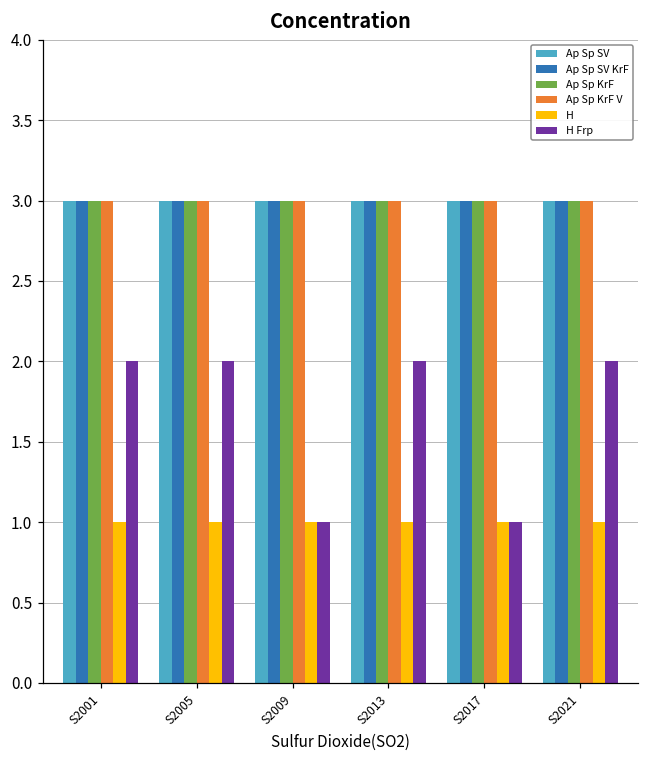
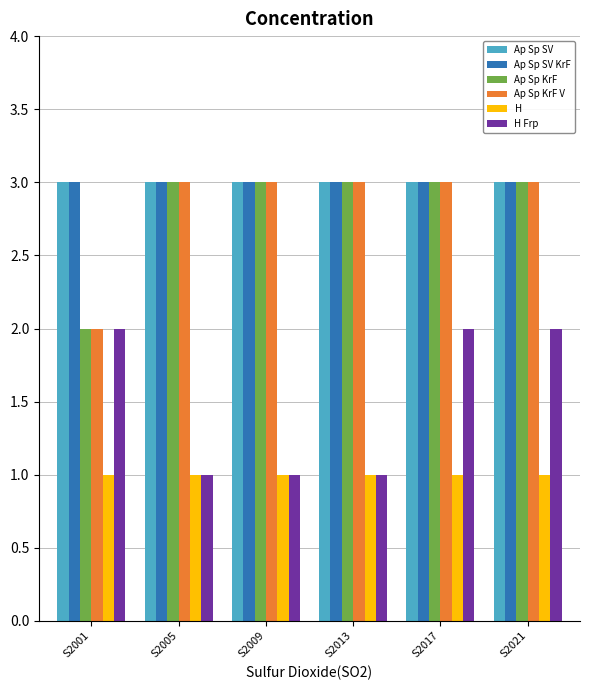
  {
    "Ap Sp SV": {
      "S2001": 3,
      "S2005": 3,
      "S2009": 3,
      "S2013": 3,
      "S2017": 3,
      "S2021": 3
    },
    "Ap Sp SV KrF": {
      "S2001": 3,
      "S2005": 3,
      "S2009": 3,
      "S2013": 3,
      "S2017": 3,
      "S2021": 3
    },
    "Ap Sp KrF": {
-     "S2001": 3,
+     "S2001": 2,
      "S2005": 3,
      "S2009": 3,
      "S2013": 3,
      "S2017": 3,
      "S2021": 3
    },
    "Ap Sp KrF V": {
-     "S2001": 3,
+     "S2001": 2,
      "S2005": 3,
      "S2009": 3,
      "S2013": 3,
      "S2017": 3,
      "S2021": 3
    },
    "H": {
      "S2001": 1,
      "S2005": 1,
      "S2009": 1,
      "S2013": 1,
      "S2017": 1,
      "S2021": 1
    },
    "H Frp": {
      "S2001": 2,
-     "S2005": 2,
+     "S2005": 1,
      "S2009": 1,
-     "S2013": 2,
-     "S2017": 1,
+     "S2013": 1,
+     "S2017": 2,
      "S2021": 2
    }
  }
